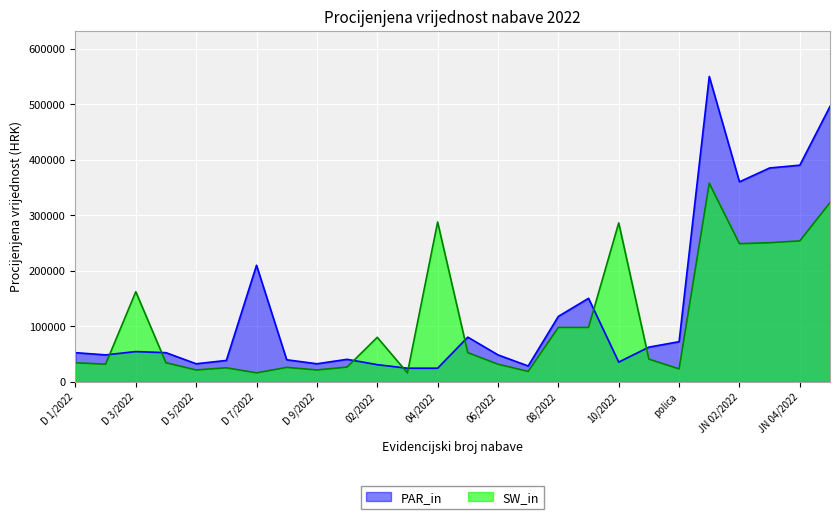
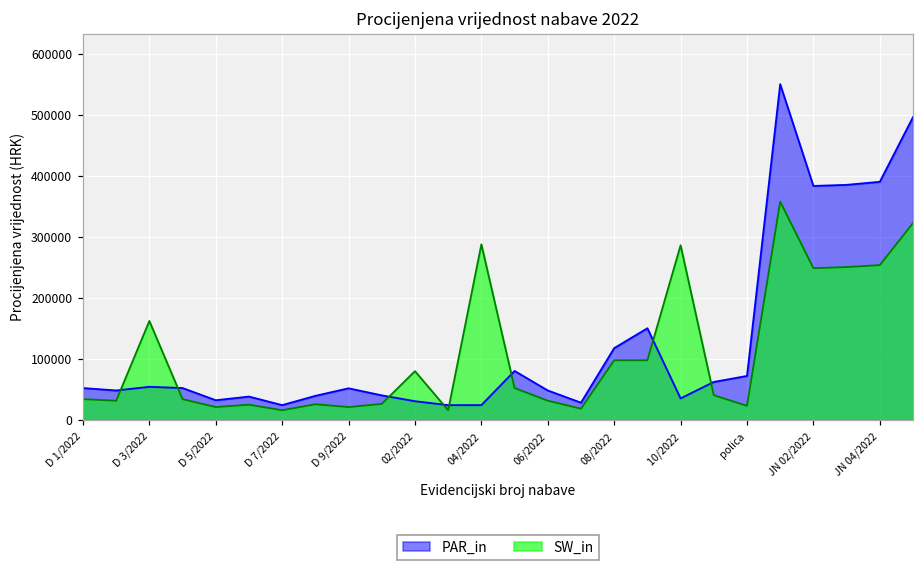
  {
    "PAR_in": {
      "D 1/2022": 50000,
      "D 3/2022": 50000,
      "D 5/2022": 30000,
-     "D 7/2022": 210000,
-     "D 9/2022": 30000,
+     "D 7/2022": 20000,
+     "D 9/2022": 50000,
      "02/2022": 30000,
      "04/2022": 20000,
      "06/2022": 50000,
      "08/2022": 120000,
      "10/2022": 40000,
      "polica": 70000,
-     "JN 02/2022": 360000,
+     "JN 02/2022": 380000,
      "JN 04/2022": 390000
    },
    "SW_in": {
      "D 1/2022": 30000,
      "D 3/2022": 160000,
      "D 5/2022": 20000,
      "D 7/2022": 20000,
      "D 9/2022": 20000,
      "02/2022": 80000,
      "04/2022": 290000,
      "06/2022": 30000,
      "08/2022": 100000,
      "10/2022": 290000,
      "polica": 20000,
      "JN 02/2022": 250000,
      "JN 04/2022": 250000
    }
  }
